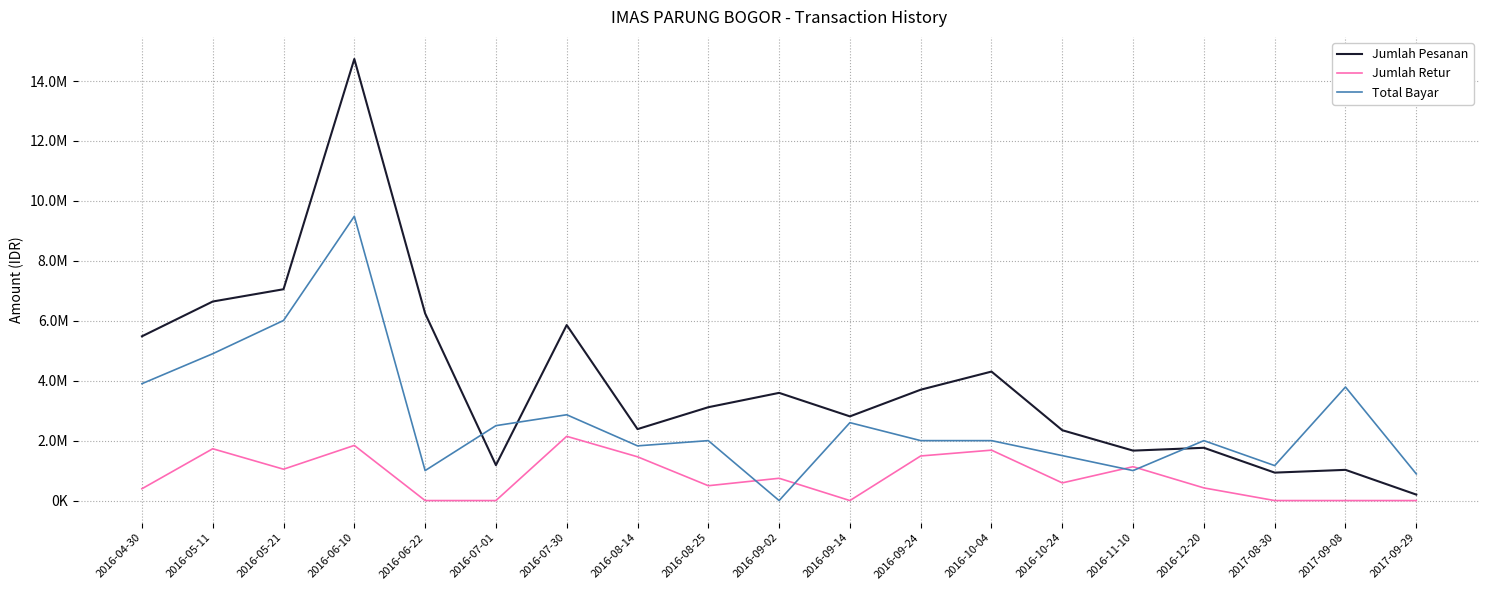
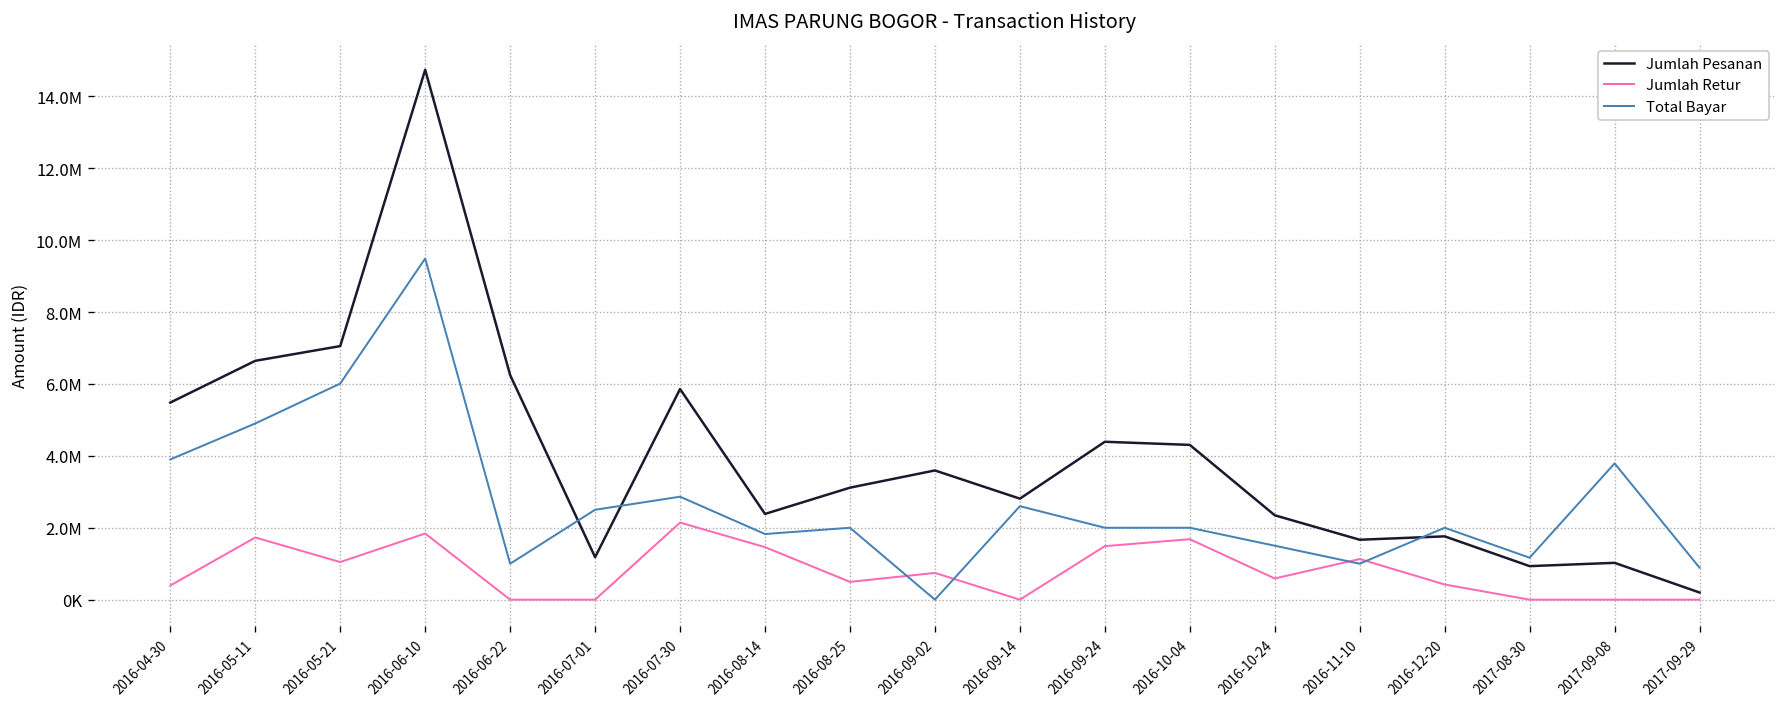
  {
    "Jumlah Pesanan": {
      "2016-04-30": 5500000,
      "2016-05-11": 6600000,
      "2016-05-21": 7100000,
      "2016-06-10": 14700000,
      "2016-06-22": 6200000,
      "2016-07-01": 1200000,
      "2016-07-30": 5900000,
      "2016-08-14": 2400000,
      "2016-08-25": 3100000,
      "2016-09-02": 3600000,
      "2016-09-14": 2800000,
-     "2016-09-24": 3700000,
+     "2016-09-24": 4400000,
      "2016-10-04": 4300000,
      "2016-10-24": 2300000,
      "2016-11-10": 1700000,
      "2016-12-20": 1800000,
      "2017-08-30": 900000,
      "2017-09-08": 1000000,
      "2017-09-29": 200000
    },
    "Jumlah Retur": {
      "2016-04-30": 400000,
      "2016-05-11": 1700000,
      "2016-05-21": 1000000,
      "2016-06-10": 1800000,
      "2016-06-22": 0,
      "2016-07-01": 0,
      "2016-07-30": 2100000,
      "2016-08-14": 1500000,
      "2016-08-25": 500000,
      "2016-09-02": 700000,
      "2016-09-14": 0,
      "2016-09-24": 1500000,
      "2016-10-04": 1700000,
      "2016-10-24": 600000,
      "2016-11-10": 1100000,
      "2016-12-20": 400000,
      "2017-08-30": 0,
      "2017-09-08": 0,
      "2017-09-29": 0
    },
    "Total Bayar": {
      "2016-04-30": 3900000,
      "2016-05-11": 4900000,
      "2016-05-21": 6000000,
      "2016-06-10": 9500000,
      "2016-06-22": 1000000,
      "2016-07-01": 2500000,
      "2016-07-30": 2900000,
      "2016-08-14": 1800000,
      "2016-08-25": 2000000,
      "2016-09-02": 0,
      "2016-09-14": 2600000,
      "2016-09-24": 2000000,
      "2016-10-04": 2000000,
      "2016-10-24": 1500000,
      "2016-11-10": 1000000,
      "2016-12-20": 2000000,
      "2017-08-30": 1200000,
      "2017-09-08": 3800000,
      "2017-09-29": 900000
    }
  }
